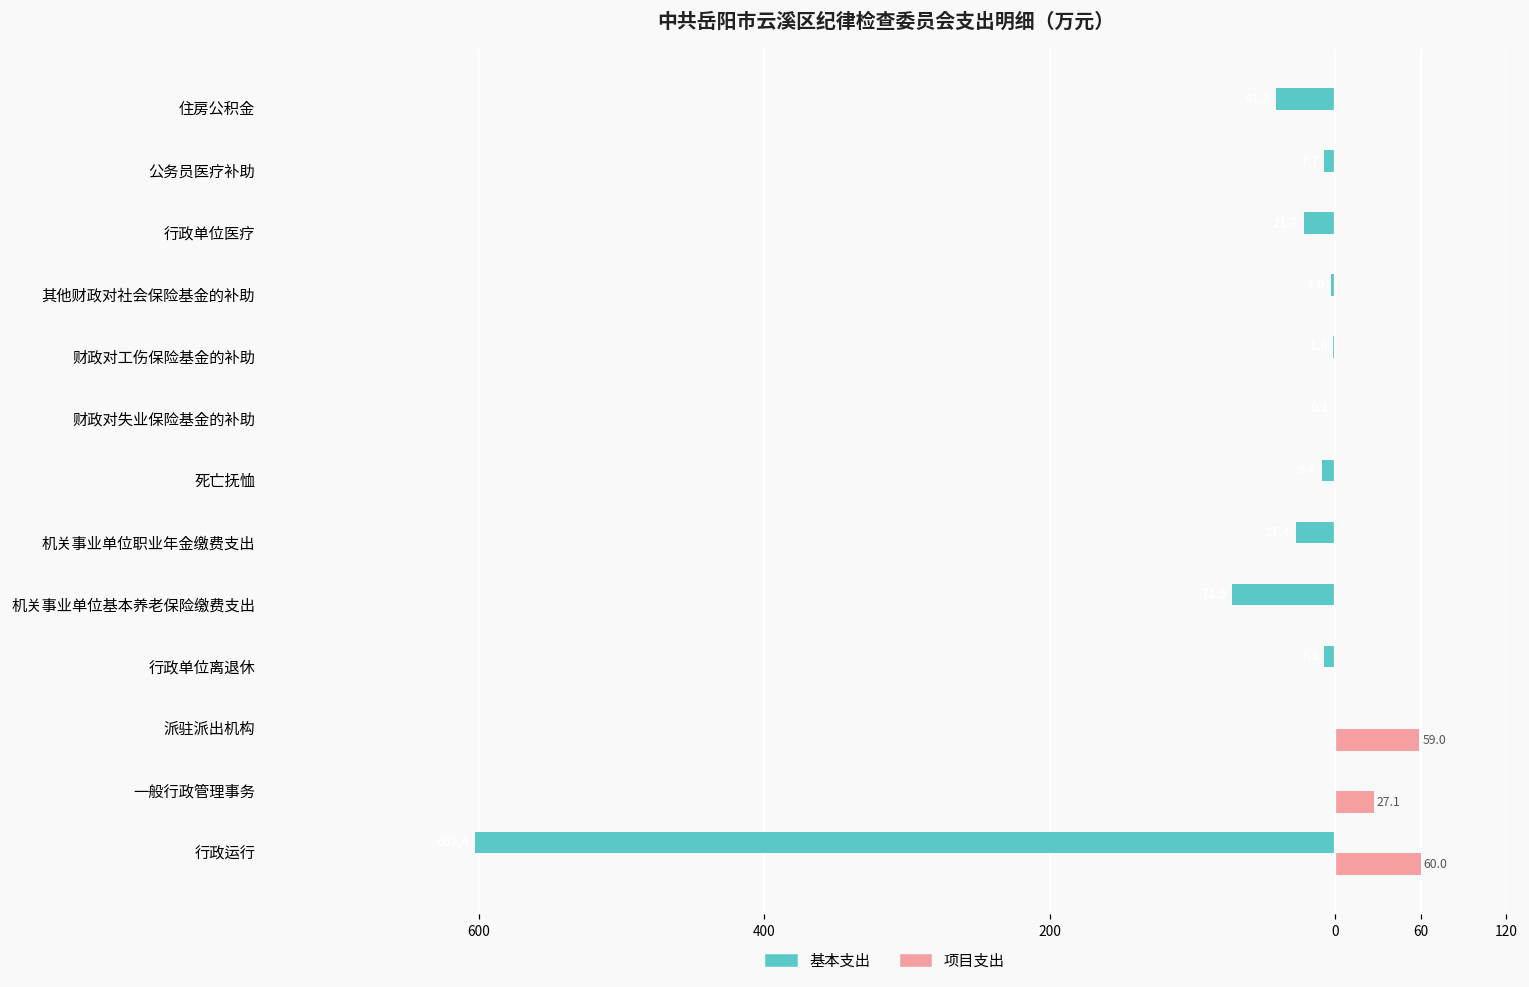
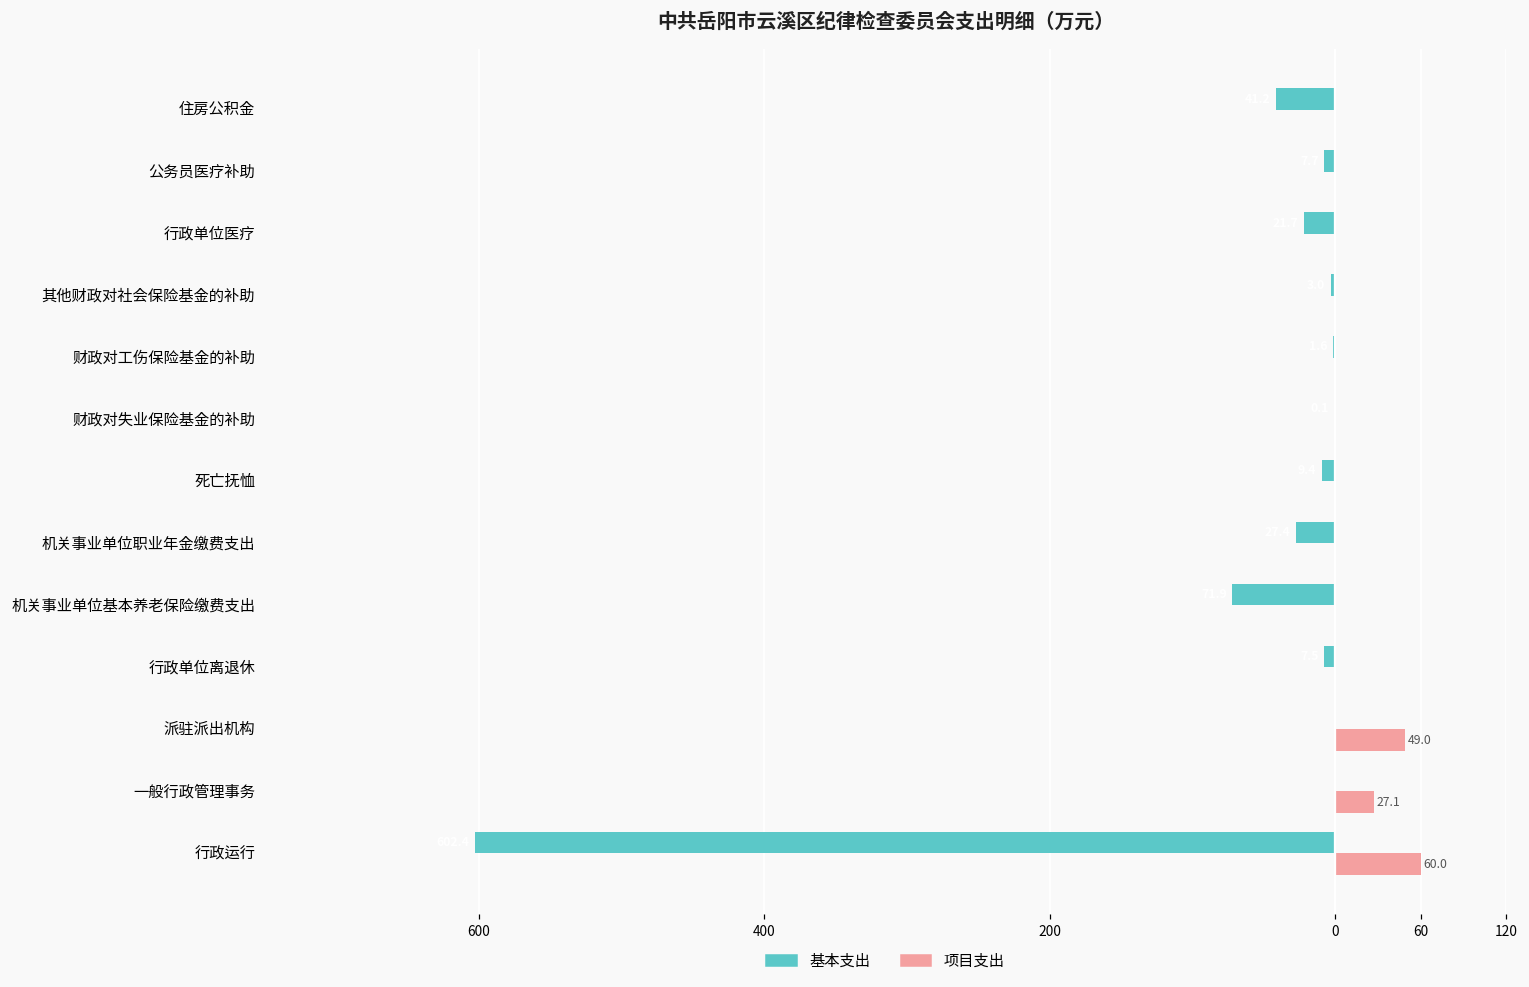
  {
    "项目支出": {
-     "派驻派出机构": 59.0,
+     "派驻派出机构": 49.0,
      "一般行政管理事务": 27.1,
      "行政运行": 60.0
    }
  }
